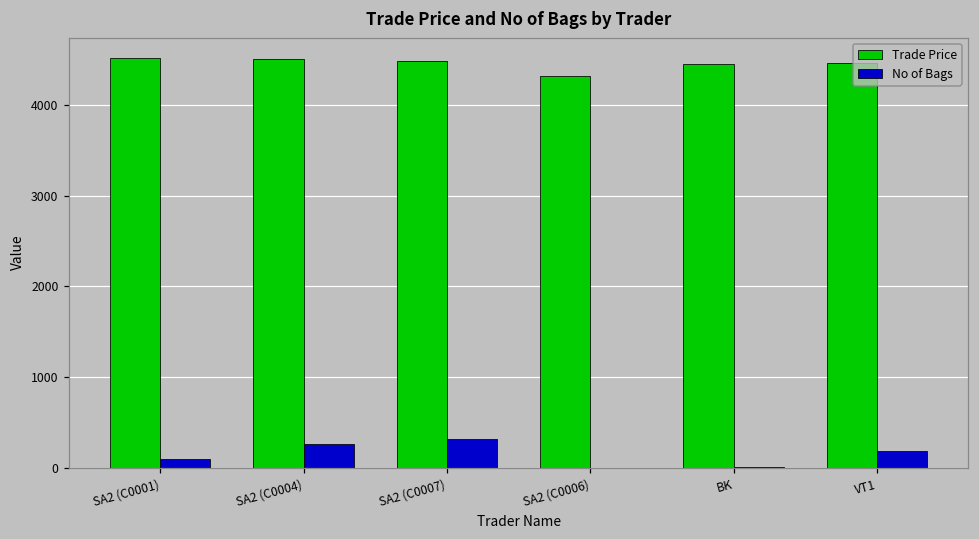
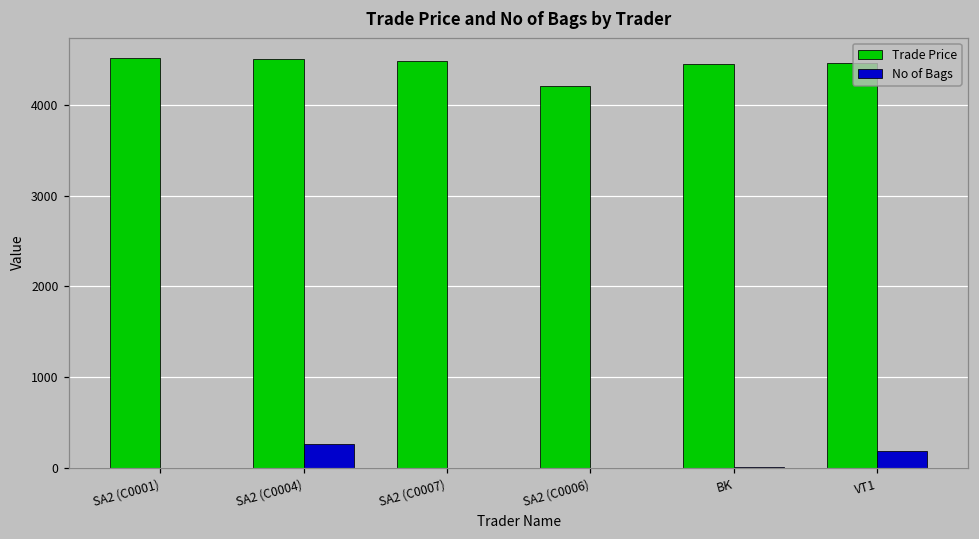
  {
    "Trade Price": {
      "SA2 (C0001)": 4500,
      "SA2 (C0004)": 4500,
      "SA2 (C0007)": 4500,
-     "SA2 (C0006)": 4300,
+     "SA2 (C0006)": 4200,
      "BK": 4500,
      "VT1": 4500
    },
    "No of Bags": {
-     "SA2 (C0001)": 100,
+     "SA2 (C0001)": 0,
      "SA2 (C0004)": 300,
-     "SA2 (C0007)": 300,
+     "SA2 (C0007)": 0,
      "VT1": 200
    }
  }
